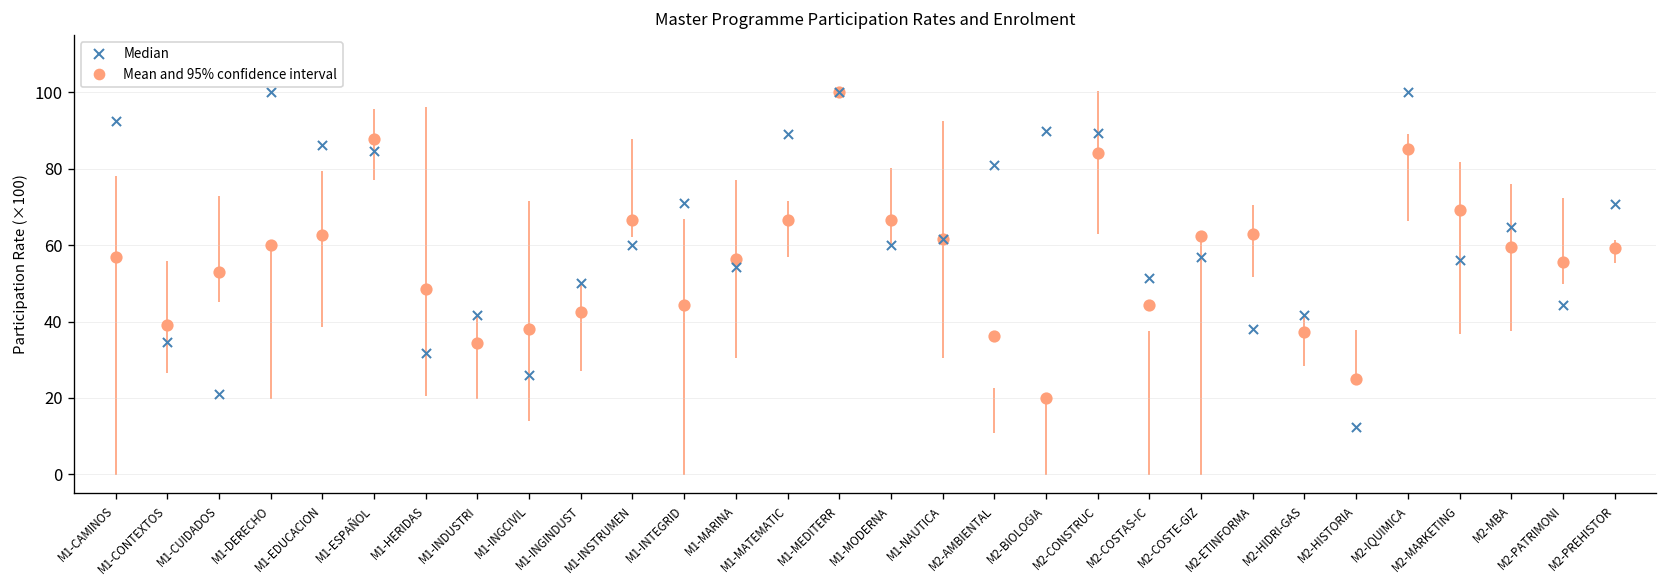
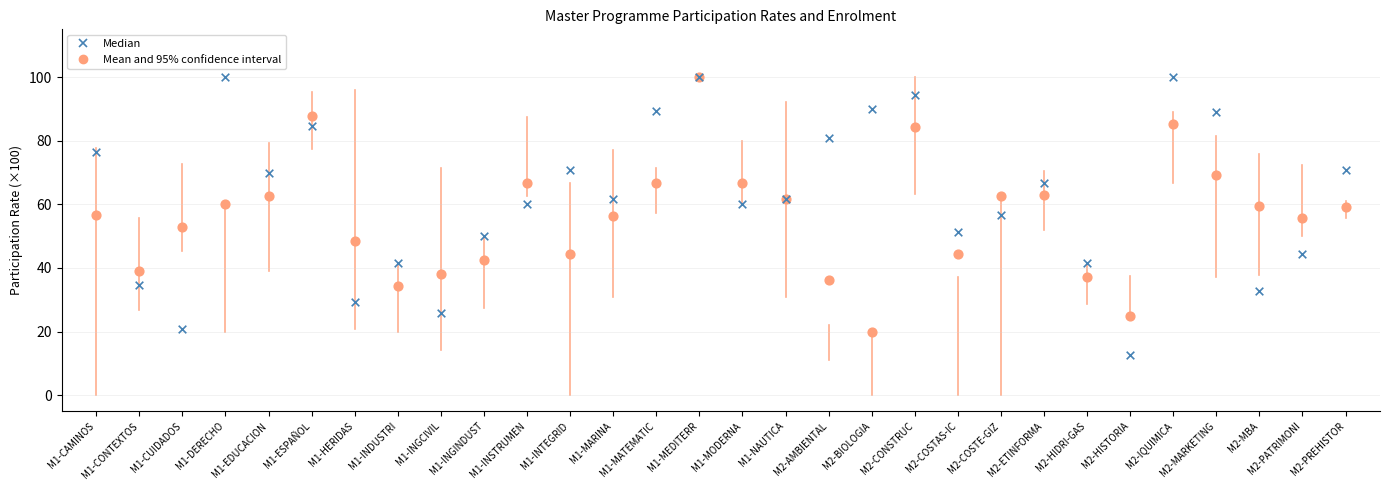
  {
    "Median": {
-     "M1-CAMINOS": 93,
-     "M1-EDUCACION": 86,
-     "M1-HERIDAS": 32,
-     "M1-MARINA": 54,
-     "M2-CONSTRUC": 89,
-     "M2-ETINFORMA": 38,
-     "M2-MARKETING": 56,
-     "M2-MBA": 65
+     "M1-CAMINOS": 76,
+     "M1-EDUCACION": 70,
+     "M1-HERIDAS": 29,
+     "M1-MARINA": 62,
+     "M2-CONSTRUC": 94,
+     "M2-ETINFORMA": 67,
+     "M2-MARKETING": 89,
+     "M2-MBA": 33
    }
  }
